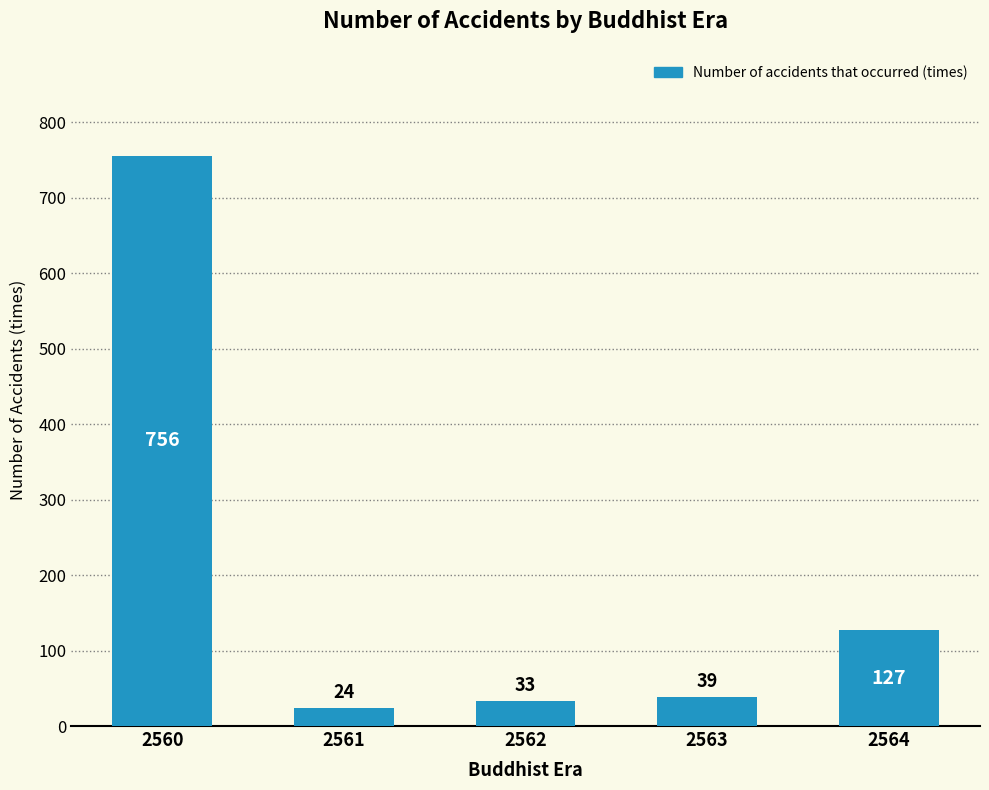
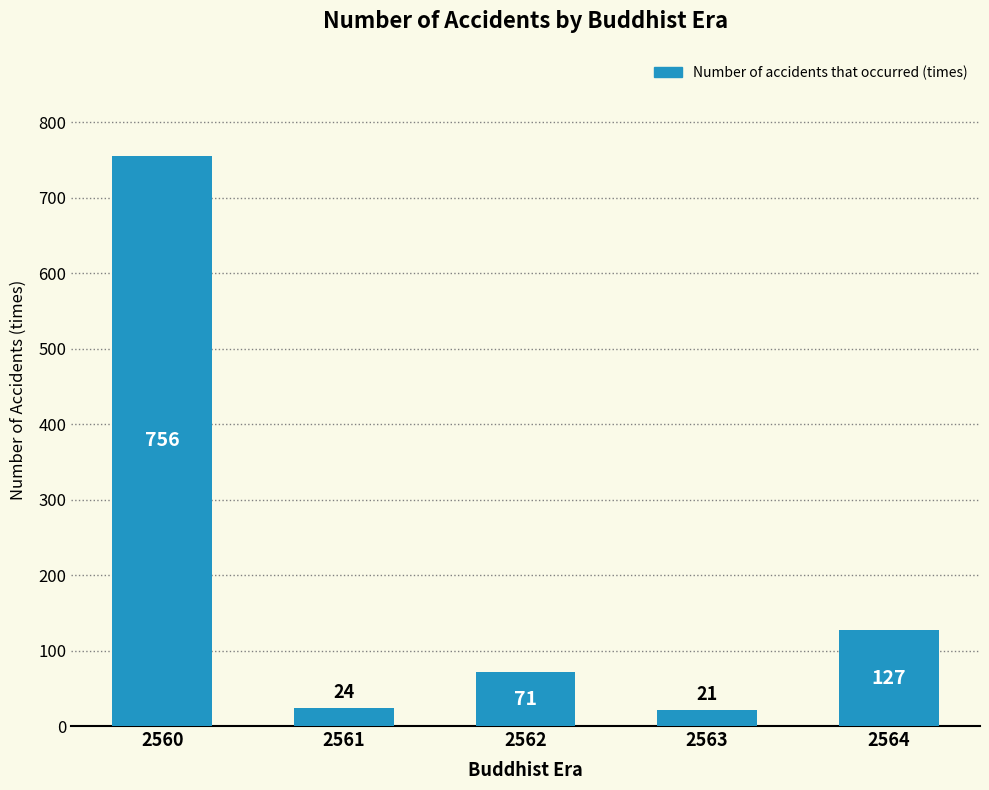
  {
    "2560": 756,
    "2561": 24,
-   "2562": 33,
-   "2563": 39,
+   "2562": 71,
+   "2563": 21,
    "2564": 127
  }
